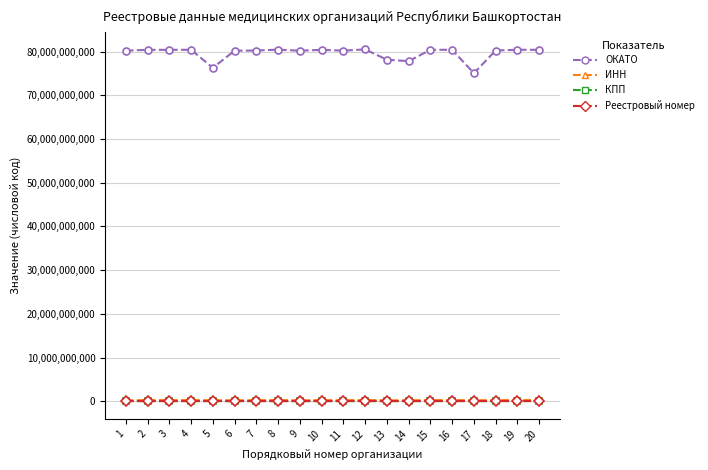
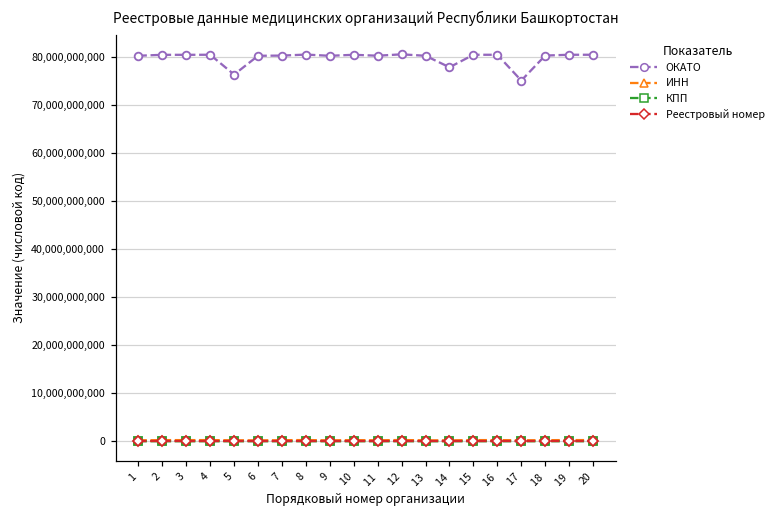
  {
    "ОКАТО": {
      "1": "80,000,000,000",
      "2": "80,000,000,000",
      "3": "80,000,000,000",
      "4": "80,000,000,000",
      "5": "76,000,000,000",
      "6": "80,000,000,000",
      "7": "80,000,000,000",
      "8": "80,000,000,000",
      "9": "80,000,000,000",
      "10": "80,000,000,000",
      "11": "80,000,000,000",
      "12": "81,000,000,000",
-     "13": "78,000,000,000",
+     "13": "80,000,000,000",
      "14": "78,000,000,000",
      "15": "80,000,000,000",
      "16": "80,000,000,000",
      "17": "75,000,000,000",
      "18": "80,000,000,000",
      "19": "80,000,000,000",
      "20": "80,000,000,000"
    }
  }
